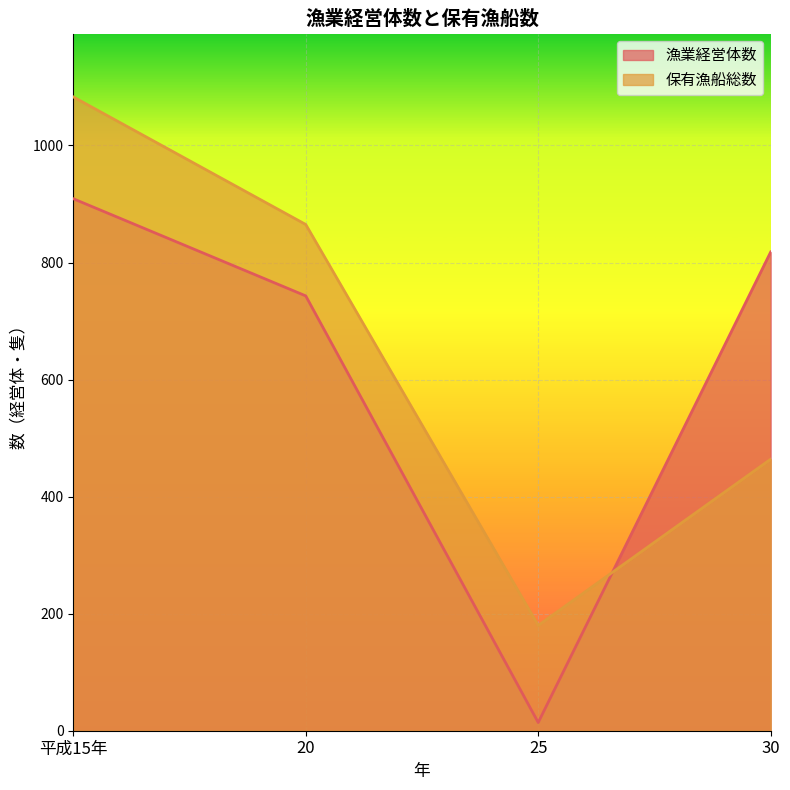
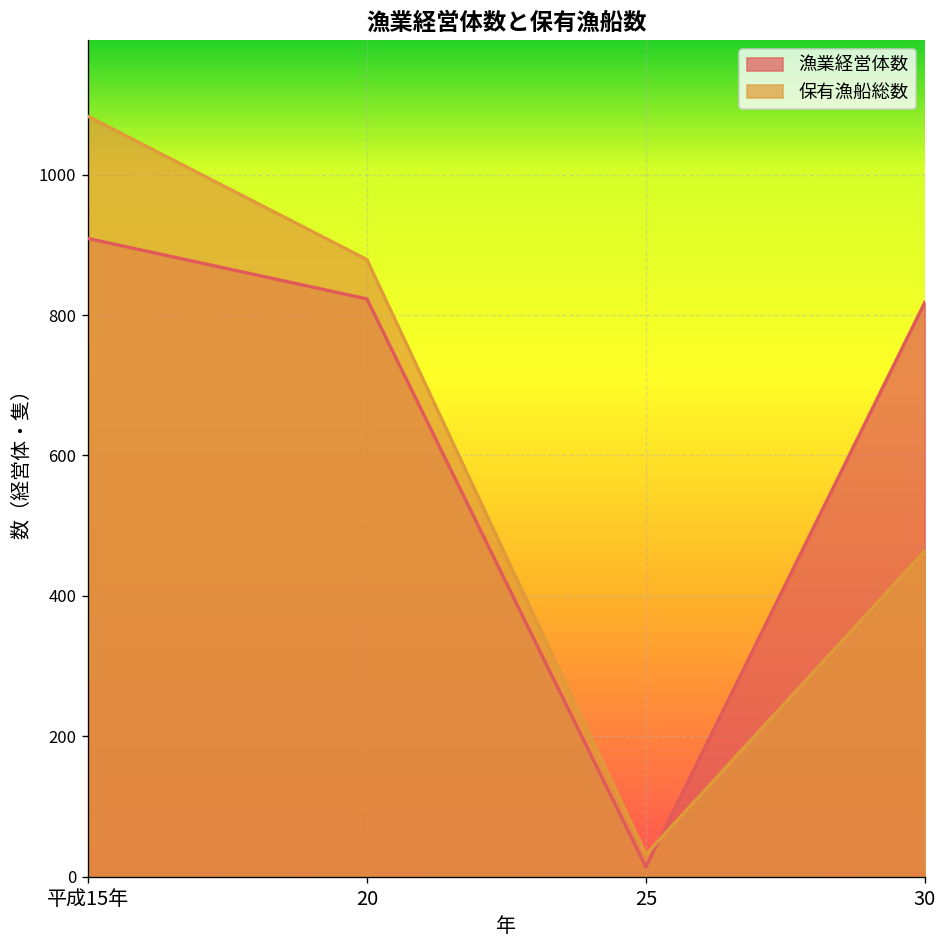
  {
    "漁業経営体数": {
      "平成15年": 910,
-     "20": 740,
+     "20": 820,
      "25": 10,
      "30": 820
    },
    "保有漁船総数": {
      "平成15年": 1080,
-     "20": 870,
-     "25": 180,
+     "20": 880,
+     "25": 30,
      "30": 460
    }
  }
